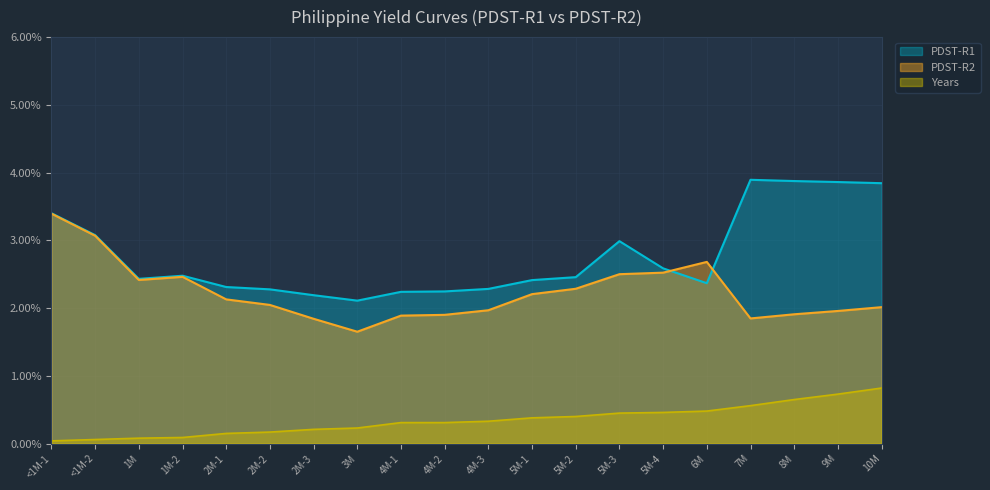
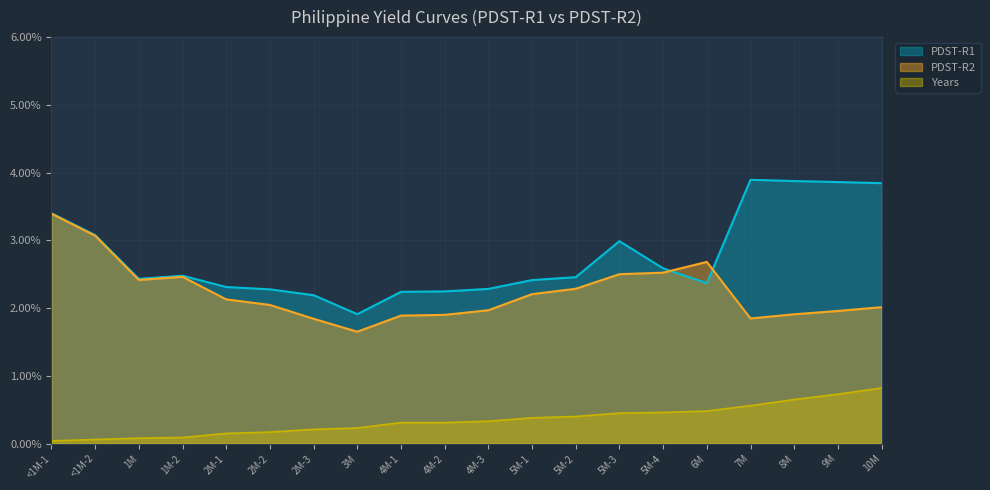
  {
    "PDST-R1": {
      "2M-1": "2.3%",
      "2M-2": "2.3%",
      "2M-3": "2.2%",
-     "3M": "2.1%",
+     "3M": "1.9%",
      "4M-1": "2.2%",
      "4M-2": "2.2%",
      "4M-3": "2.3%",
      "5M-1": "2.4%",
      "5M-2": "2.5%",
      "5M-3": "3.0%",
      "5M-4": "2.6%",
      "6M": "2.4%",
      "7M": "3.9%",
      "8M": "3.9%",
      "9M": "3.9%",
      "10M": "3.8%"
    }
  }
